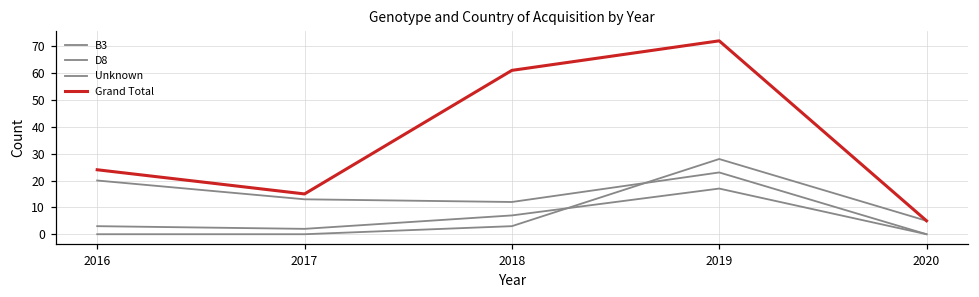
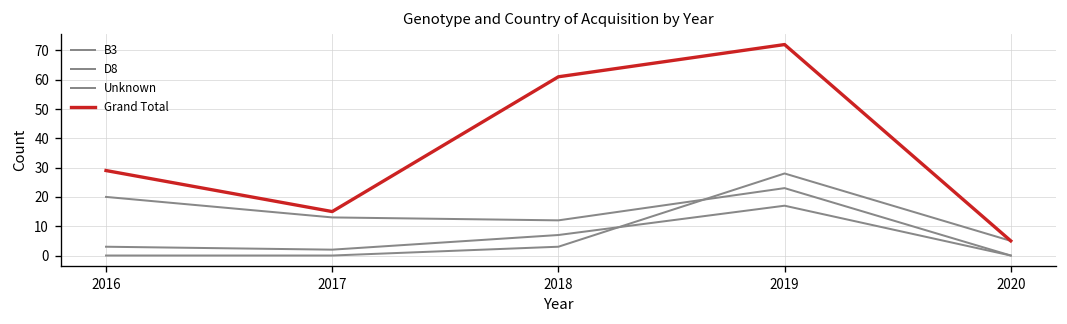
  {
    "Grand Total": {
-     "2016": 24,
+     "2016": 29,
      "2017": 15,
      "2018": 61,
      "2019": 72
    }
  }
